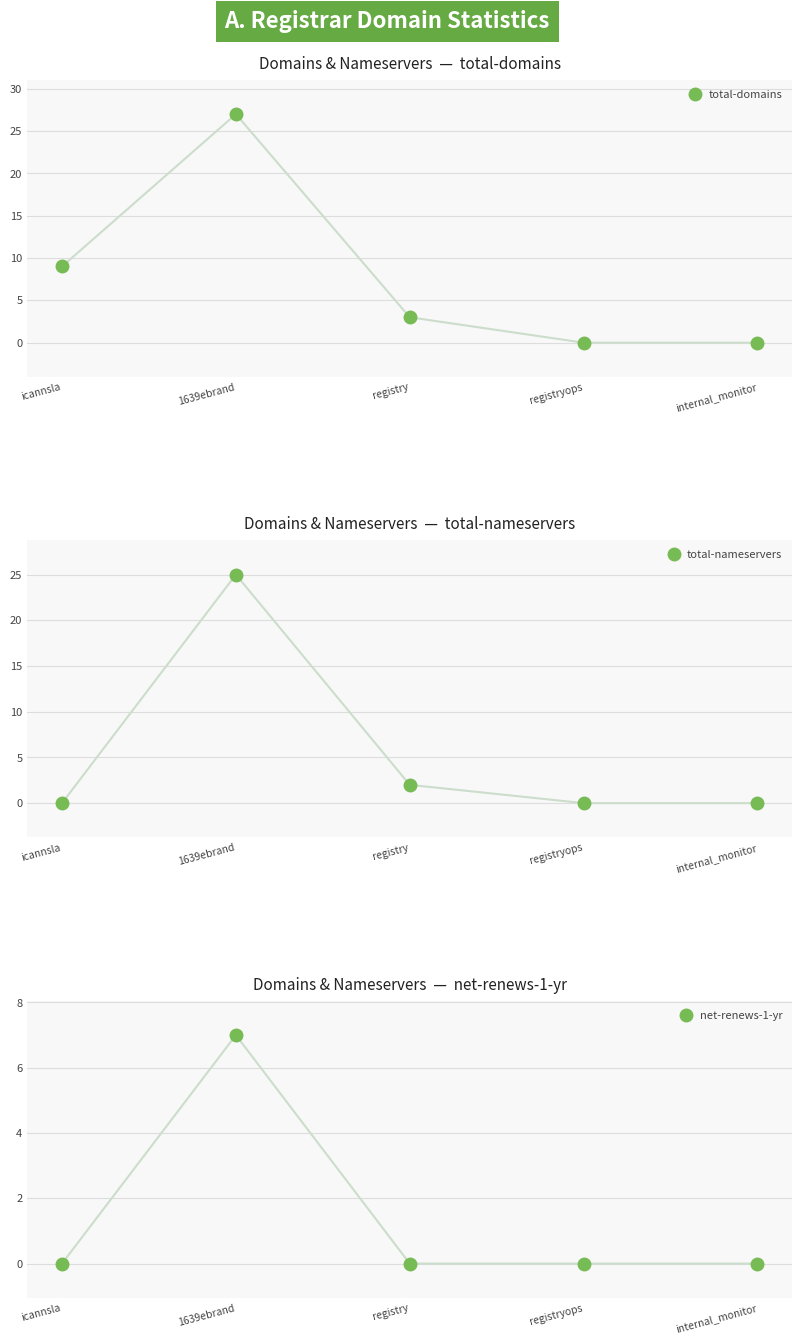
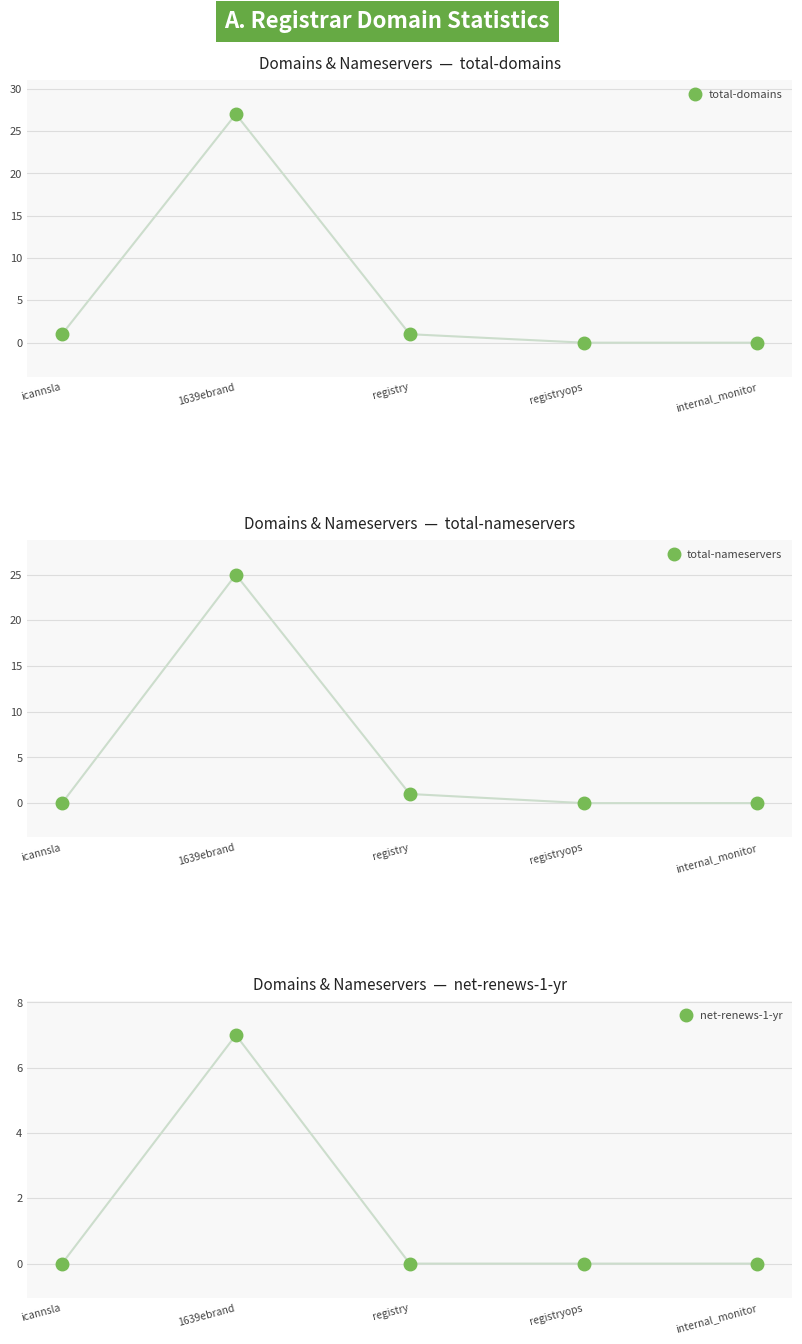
  {
    "Domains & Nameservers — total-domains": {
-     "icannsla": 9,
+     "icannsla": 1,
      "1639ebrand": 27,
-     "registry": 3,
+     "registry": 1,
      "registryops": 0,
      "internal_monitor": 0
    },
    "Domains & Nameservers — total-nameservers": {
      "icannsla": 0,
      "1639ebrand": 25,
-     "registry": 2,
+     "registry": 1,
      "registryops": 0,
      "internal_monitor": 0
    },
    "Domains & Nameservers — net-renews-1-yr": {
      "icannsla": 0.0,
      "1639ebrand": 7.0,
      "registry": 0.0,
      "registryops": 0.0,
      "internal_monitor": 0.0
    }
  }
